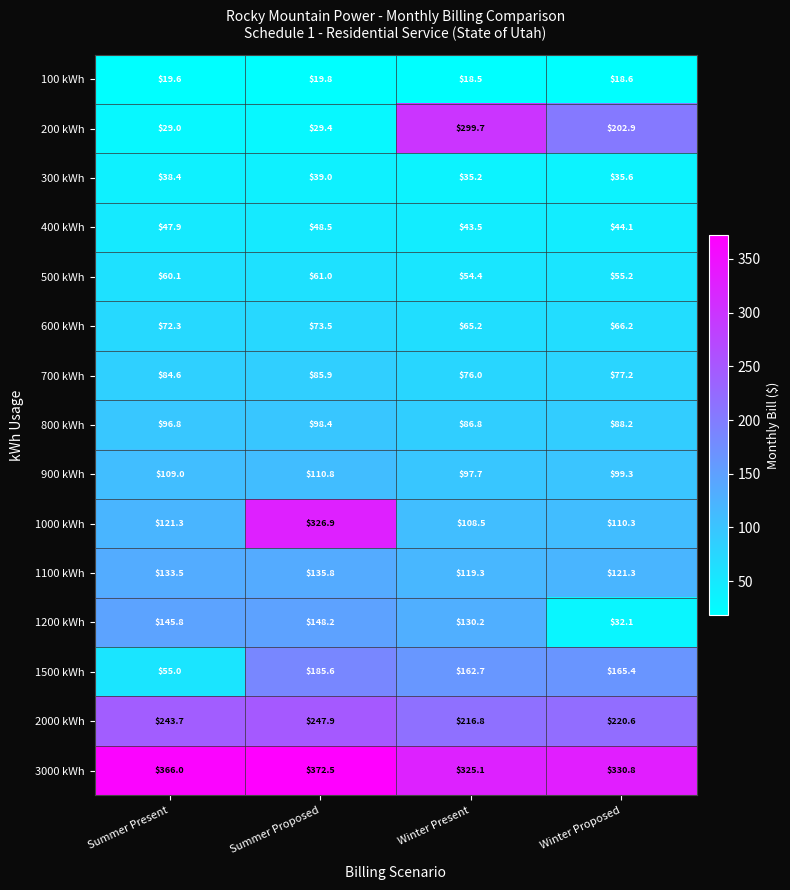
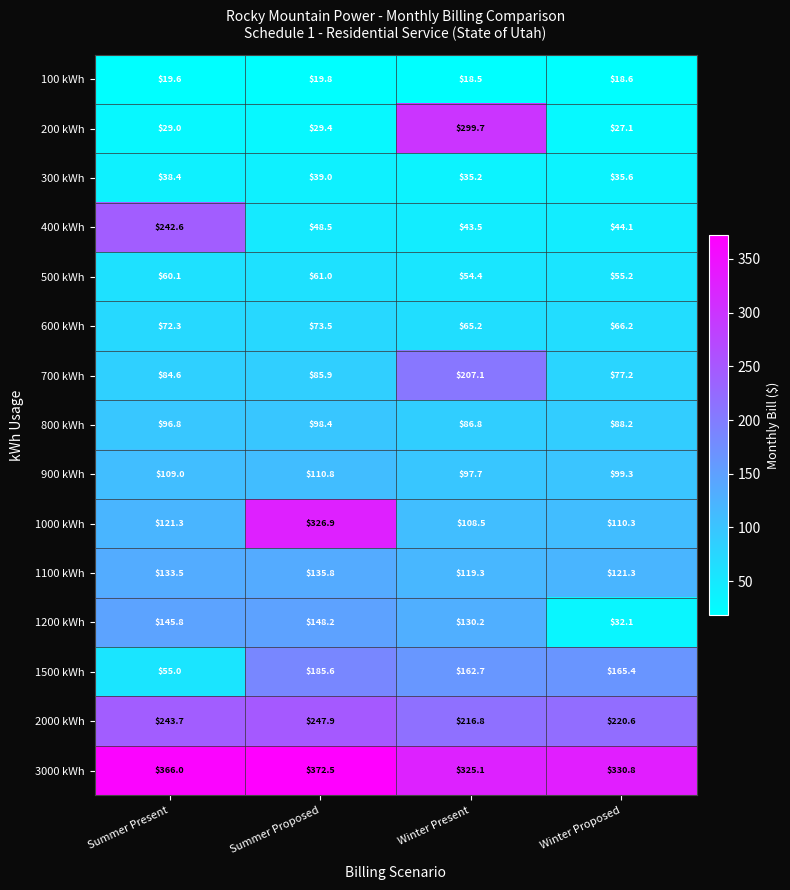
  {
    "100 kWh": {
      "Summer Present": "$19.6",
      "Summer Proposed": "$19.8",
      "Winter Present": "$18.5",
      "Winter Proposed": "$18.6"
    },
    "200 kWh": {
      "Summer Present": "$29.0",
      "Summer Proposed": "$29.4",
      "Winter Present": "$299.7",
-     "Winter Proposed": "$202.9"
+     "Winter Proposed": "$27.1"
    },
    "300 kWh": {
      "Summer Present": "$38.4",
      "Summer Proposed": "$39.0",
      "Winter Present": "$35.2",
      "Winter Proposed": "$35.6"
    },
    "400 kWh": {
-     "Summer Present": "$47.9",
+     "Summer Present": "$242.6",
      "Summer Proposed": "$48.5",
      "Winter Present": "$43.5",
      "Winter Proposed": "$44.1"
    },
    "500 kWh": {
      "Summer Present": "$60.1",
      "Summer Proposed": "$61.0",
      "Winter Present": "$54.4",
      "Winter Proposed": "$55.2"
    },
    "600 kWh": {
      "Summer Present": "$72.3",
      "Summer Proposed": "$73.5",
      "Winter Present": "$65.2",
      "Winter Proposed": "$66.2"
    },
    "700 kWh": {
      "Summer Present": "$84.6",
      "Summer Proposed": "$85.9",
-     "Winter Present": "$76.0",
+     "Winter Present": "$207.1",
      "Winter Proposed": "$77.2"
    },
    "800 kWh": {
      "Summer Present": "$96.8",
      "Summer Proposed": "$98.4",
      "Winter Present": "$86.8",
      "Winter Proposed": "$88.2"
    },
    "900 kWh": {
      "Summer Present": "$109.0",
      "Summer Proposed": "$110.8",
      "Winter Present": "$97.7",
      "Winter Proposed": "$99.3"
    },
    "1000 kWh": {
      "Summer Present": "$121.3",
      "Summer Proposed": "$326.9",
      "Winter Present": "$108.5",
      "Winter Proposed": "$110.3"
    },
    "1100 kWh": {
      "Summer Present": "$133.5",
      "Summer Proposed": "$135.8",
      "Winter Present": "$119.3",
      "Winter Proposed": "$121.3"
    },
    "1200 kWh": {
      "Summer Present": "$145.8",
      "Summer Proposed": "$148.2",
      "Winter Present": "$130.2",
      "Winter Proposed": "$32.1"
    },
    "1500 kWh": {
      "Summer Present": "$55.0",
      "Summer Proposed": "$185.6",
      "Winter Present": "$162.7",
      "Winter Proposed": "$165.4"
    },
    "2000 kWh": {
      "Summer Present": "$243.7",
      "Summer Proposed": "$247.9",
      "Winter Present": "$216.8",
      "Winter Proposed": "$220.6"
    },
    "3000 kWh": {
      "Summer Present": "$366.0",
      "Summer Proposed": "$372.5",
      "Winter Present": "$325.1",
      "Winter Proposed": "$330.8"
    }
  }
